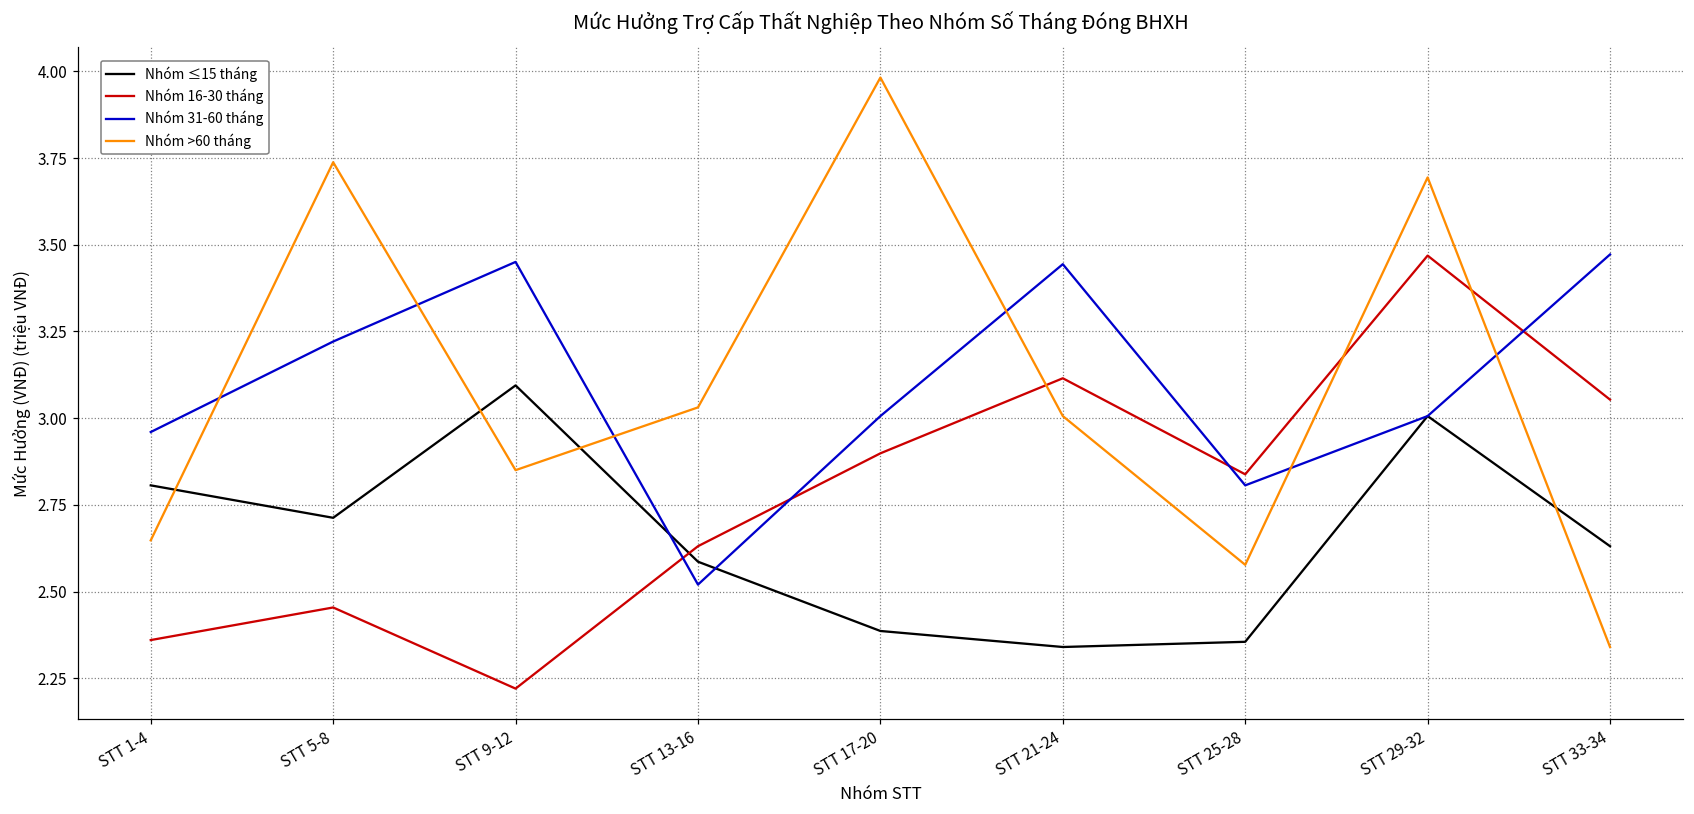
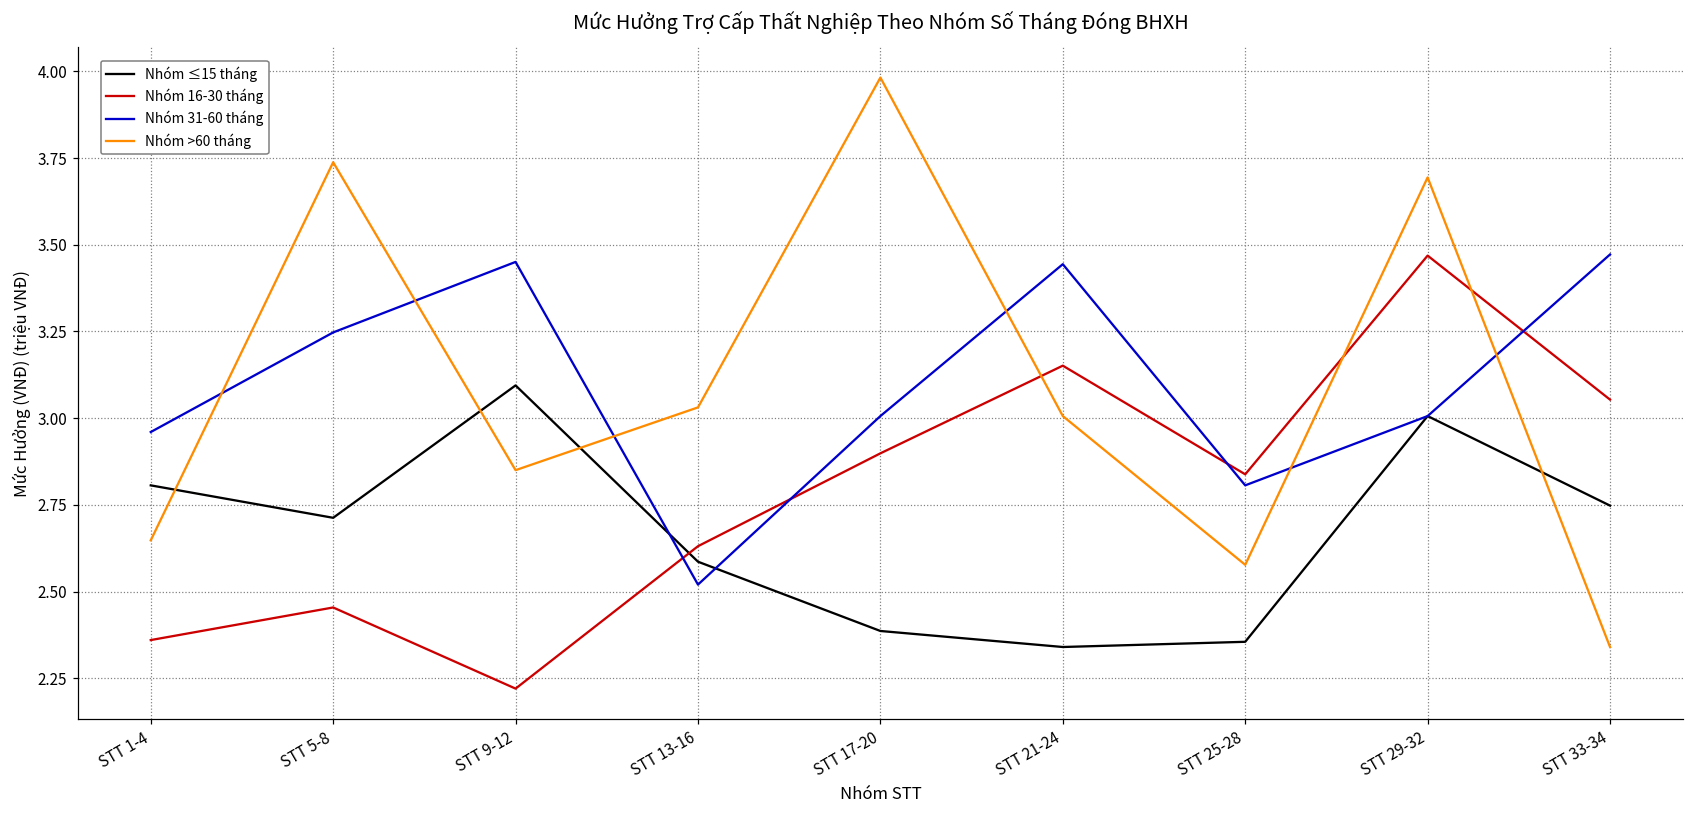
  {
    "Nhóm ≤15 tháng": {
      "STT 1-4": 2.81,
      "STT 5-8": 2.71,
      "STT 9-12": 3.09,
      "STT 13-16": 2.59,
      "STT 17-20": 2.39,
      "STT 21-24": 2.34,
      "STT 25-28": 2.36,
-     "STT 33-34": 2.63
+     "STT 33-34": 2.75
    },
    "Nhóm 16-30 tháng": {
      "STT 1-4": 2.36,
      "STT 5-8": 2.45,
      "STT 9-12": 2.22,
      "STT 13-16": 2.63,
      "STT 17-20": 2.90,
-     "STT 21-24": 3.12,
+     "STT 21-24": 3.15,
      "STT 25-28": 2.84,
      "STT 29-32": 3.47,
      "STT 33-34": 3.05
    },
    "Nhóm 31-60 tháng": {
      "STT 1-4": 2.96,
-     "STT 5-8": 3.22,
+     "STT 5-8": 3.25,
      "STT 9-12": 3.45,
      "STT 13-16": 2.52,
      "STT 17-20": 3.01,
      "STT 21-24": 3.44,
      "STT 25-28": 2.81,
      "STT 33-34": 3.47
    },
    "Nhóm >60 tháng": {
      "STT 1-4": 2.65,
      "STT 5-8": 3.74,
      "STT 9-12": 2.85,
      "STT 13-16": 3.03,
      "STT 17-20": 3.98,
      "STT 21-24": 3.01,
      "STT 25-28": 2.58,
      "STT 29-32": 3.69,
      "STT 33-34": 2.34
    }
  }
